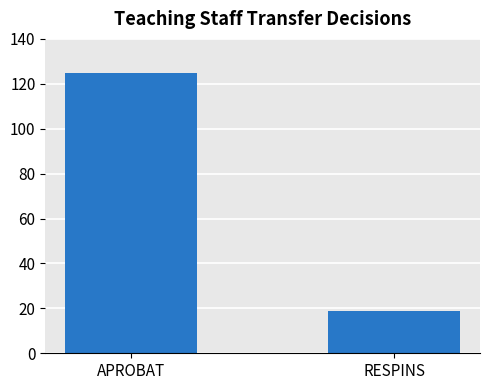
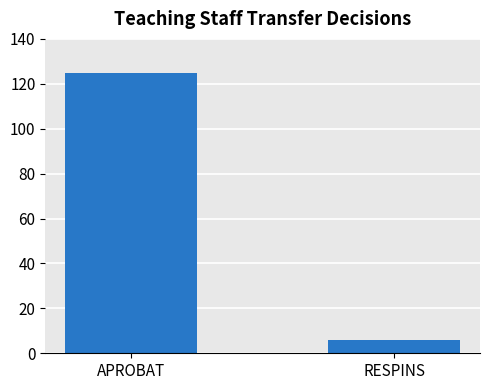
  {
    "APROBAT": 125,
-   "RESPINS": 19
+   "RESPINS": 6
  }
